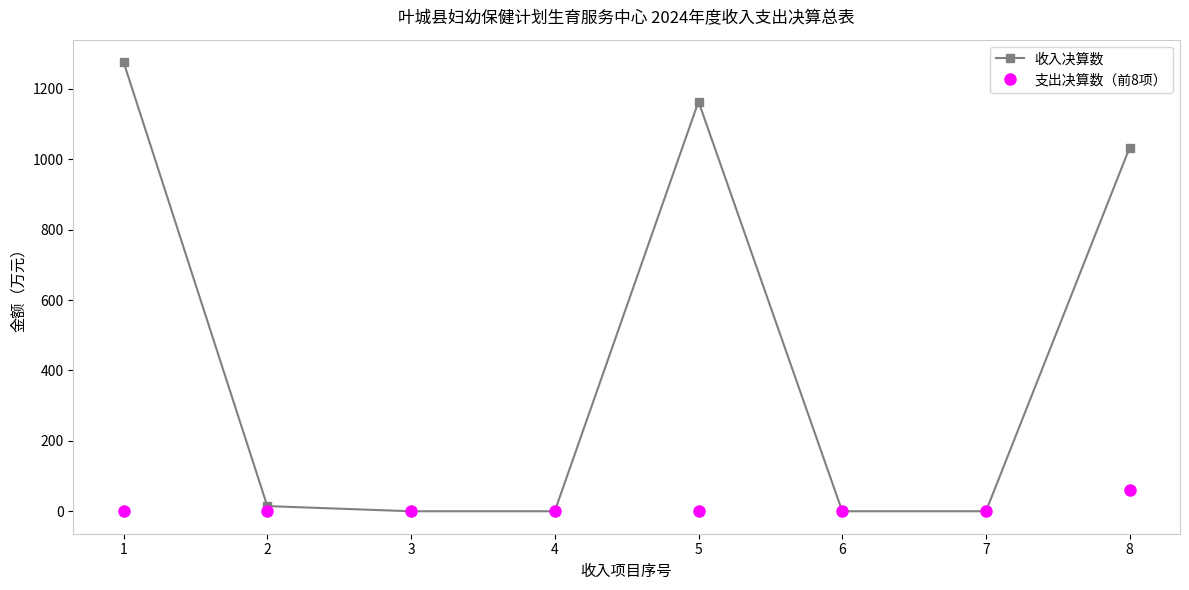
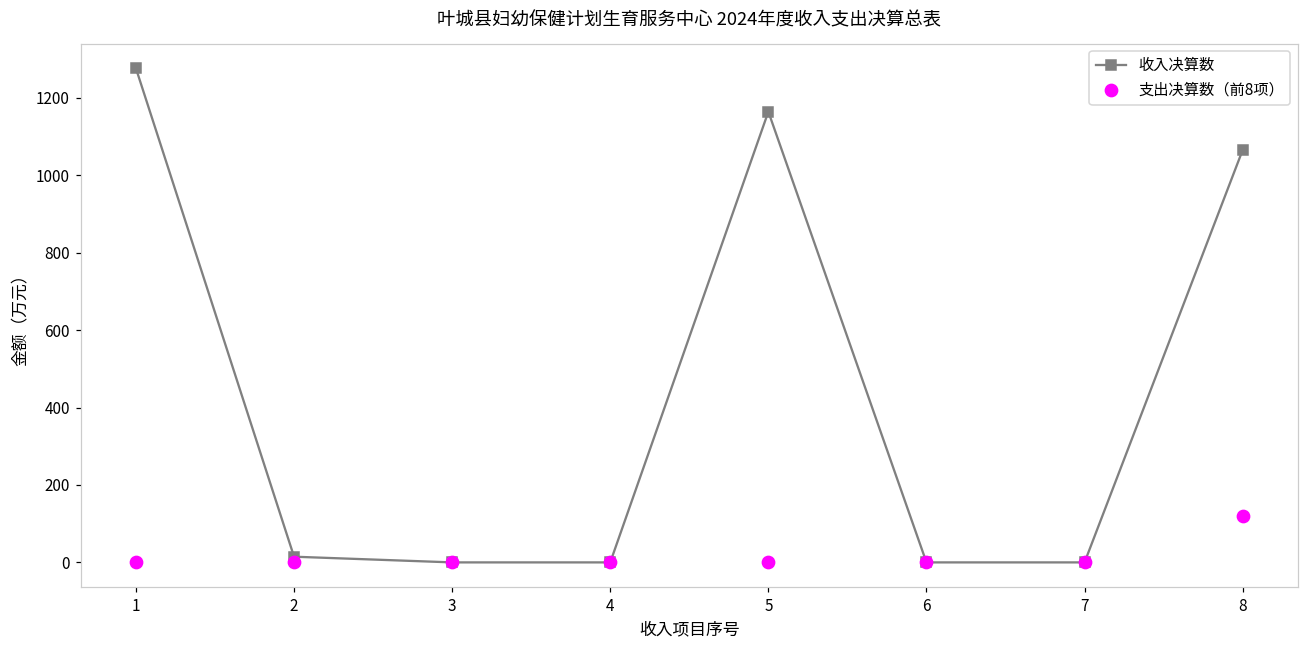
  {
    "收入决算数": {
      "1": 1280,
      "2": 10,
      "5": 1160,
-     "8": 1030
+     "8": 1070
    },
    "支出决算数（前8项）": {
      "1": 0,
      "2": 0,
      "5": 0,
-     "8": 60
+     "8": 120
    }
  }
